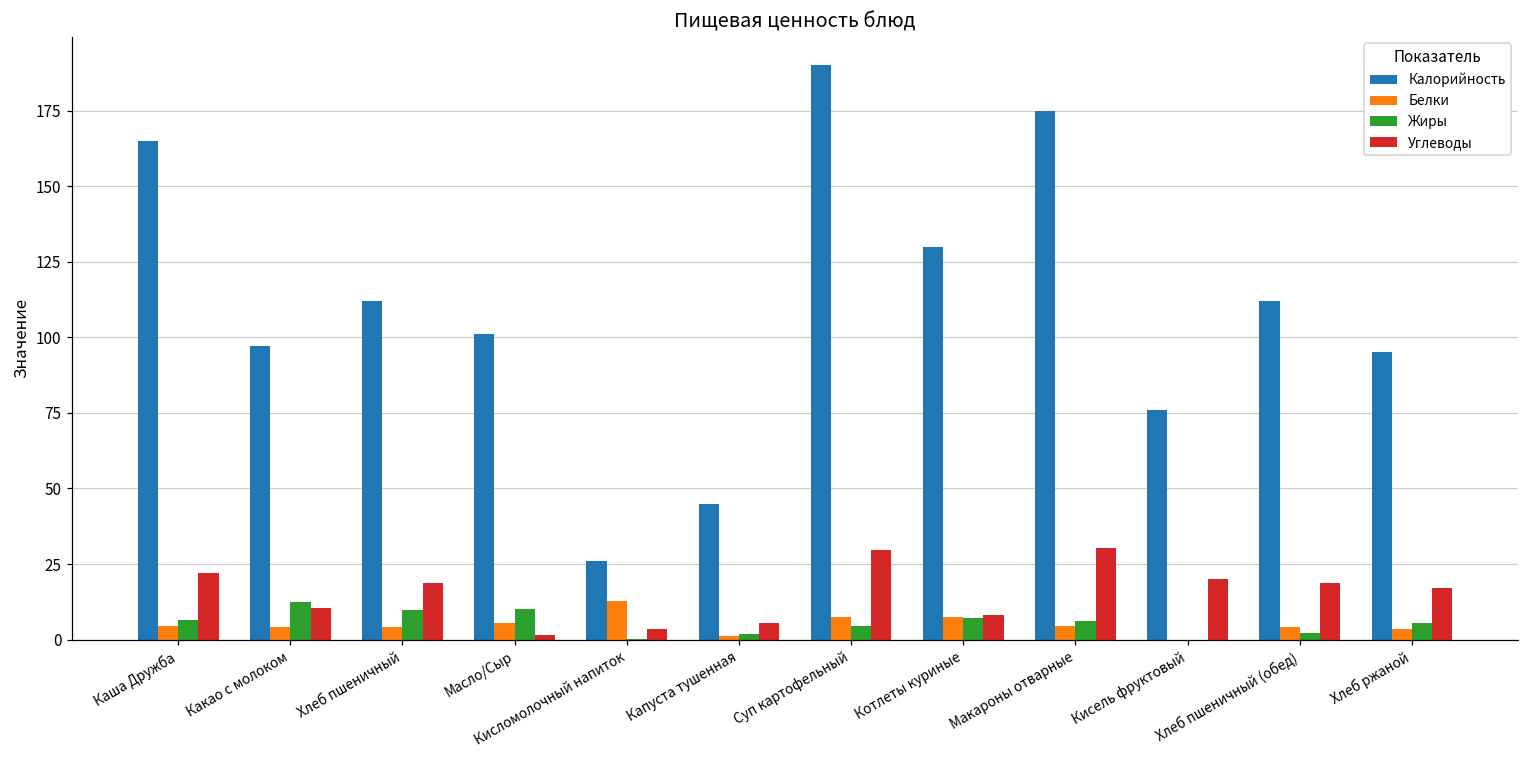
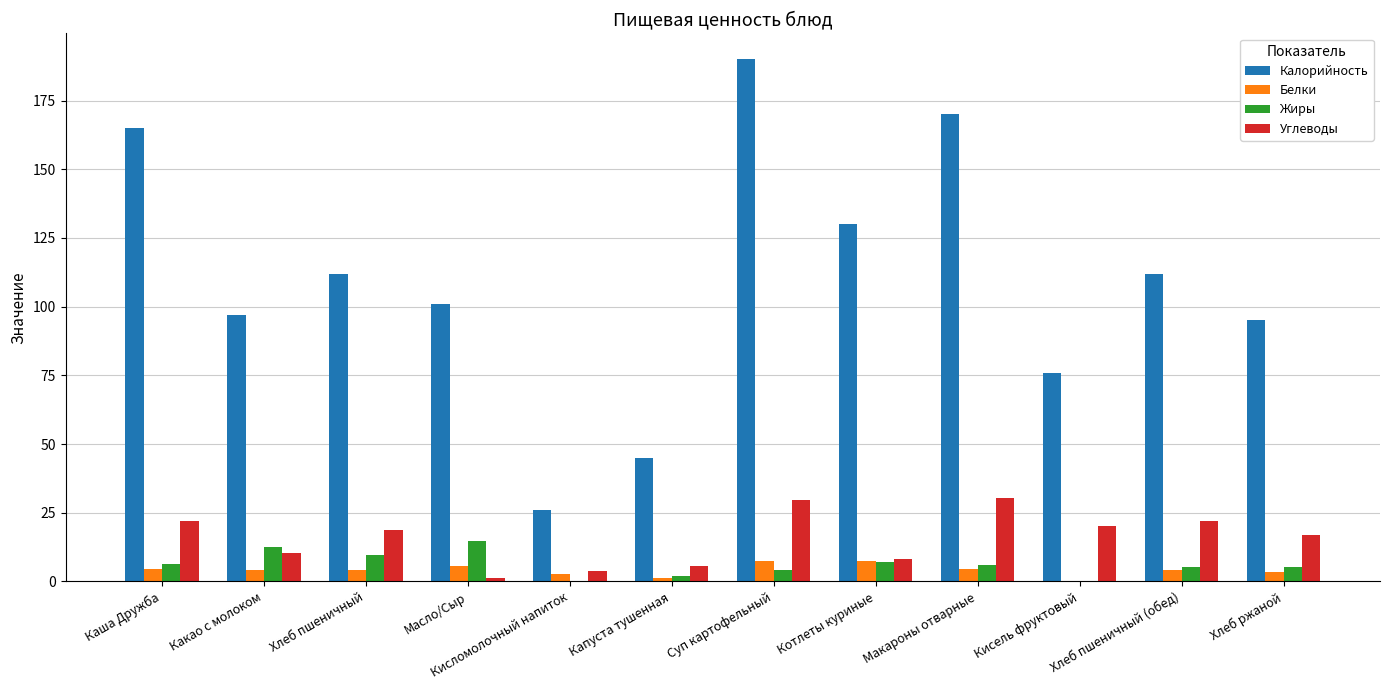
  {
    "Калорийность": {
      "Каша Дружба": 165,
      "Какао с молоком": 97,
      "Хлеб пшеничный": 112,
      "Масло/Сыр": 101,
      "Кисломолочный напиток": 26,
      "Капуста тушенная": 45,
      "Суп картофельный": 190,
      "Котлеты куриные": 130,
-     "Макароны отварные": 175,
+     "Макароны отварные": 170,
      "Кисель фруктовый": 76,
      "Хлеб пшеничный (обед)": 112,
      "Хлеб ржаной": 95
    },
    "Белки": {
      "Каша Дружба": 5,
      "Какао с молоком": 4,
      "Хлеб пшеничный": 4,
      "Масло/Сыр": 6,
-     "Кисломолочный напиток": 13,
+     "Кисломолочный напиток": 3,
      "Капуста тушенная": 1,
      "Суп картофельный": 8,
      "Котлеты куриные": 8,
      "Макароны отварные": 4,
      "Кисель фруктовый": 0,
      "Хлеб пшеничный (обед)": 4,
      "Хлеб ржаной": 3
    },
    "Жиры": {
      "Каша Дружба": 6,
      "Какао с молоком": 13,
      "Хлеб пшеничный": 10,
-     "Масло/Сыр": 10,
+     "Масло/Сыр": 15,
      "Капуста тушенная": 2,
      "Суп картофельный": 4,
      "Котлеты куриные": 7,
      "Макароны отварные": 6,
      "Кисель фруктовый": 0,
-     "Хлеб пшеничный (обед)": 2,
+     "Хлеб пшеничный (обед)": 5,
      "Хлеб ржаной": 5
    },
    "Углеводы": {
      "Каша Дружба": 22,
      "Какао с молоком": 11,
      "Хлеб пшеничный": 19,
      "Масло/Сыр": 1,
      "Кисломолочный напиток": 4,
      "Капуста тушенная": 6,
      "Суп картофельный": 30,
      "Котлеты куриные": 8,
      "Макароны отварные": 30,
      "Кисель фруктовый": 20,
-     "Хлеб пшеничный (обед)": 19,
+     "Хлеб пшеничный (обед)": 22,
      "Хлеб ржаной": 17
    }
  }
